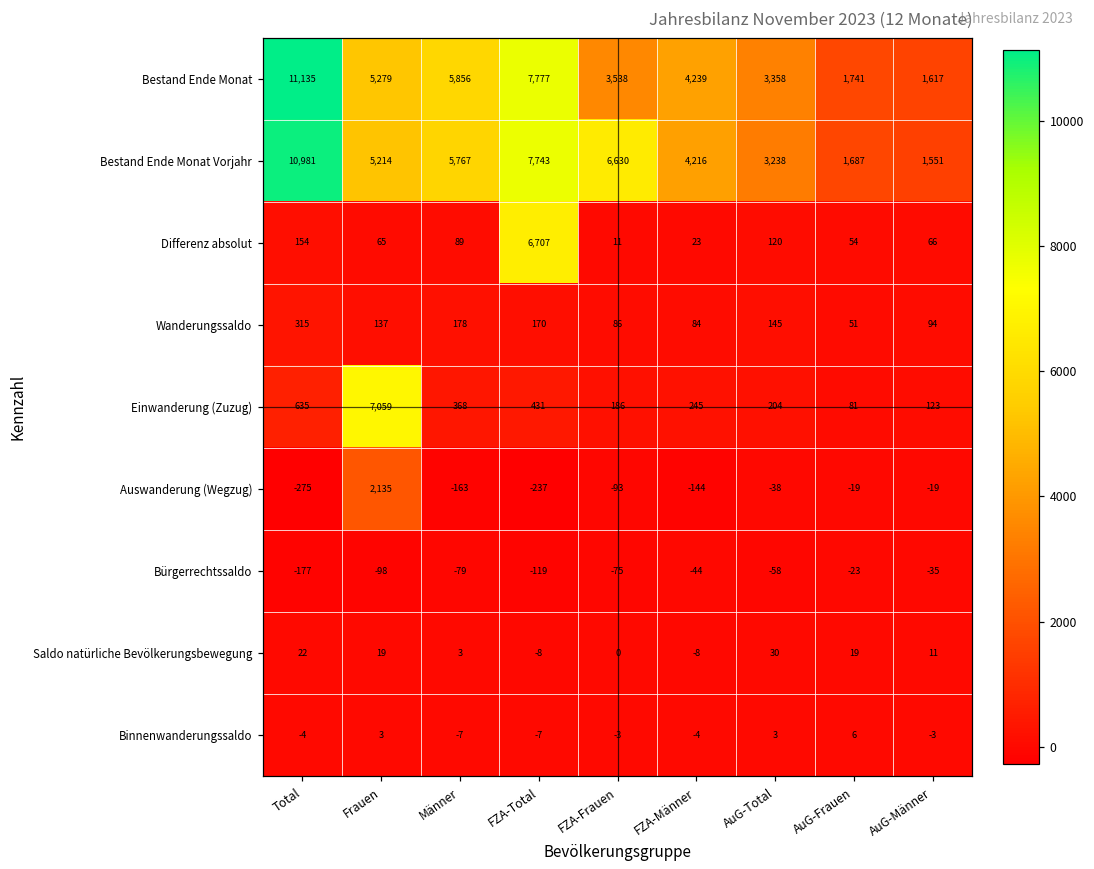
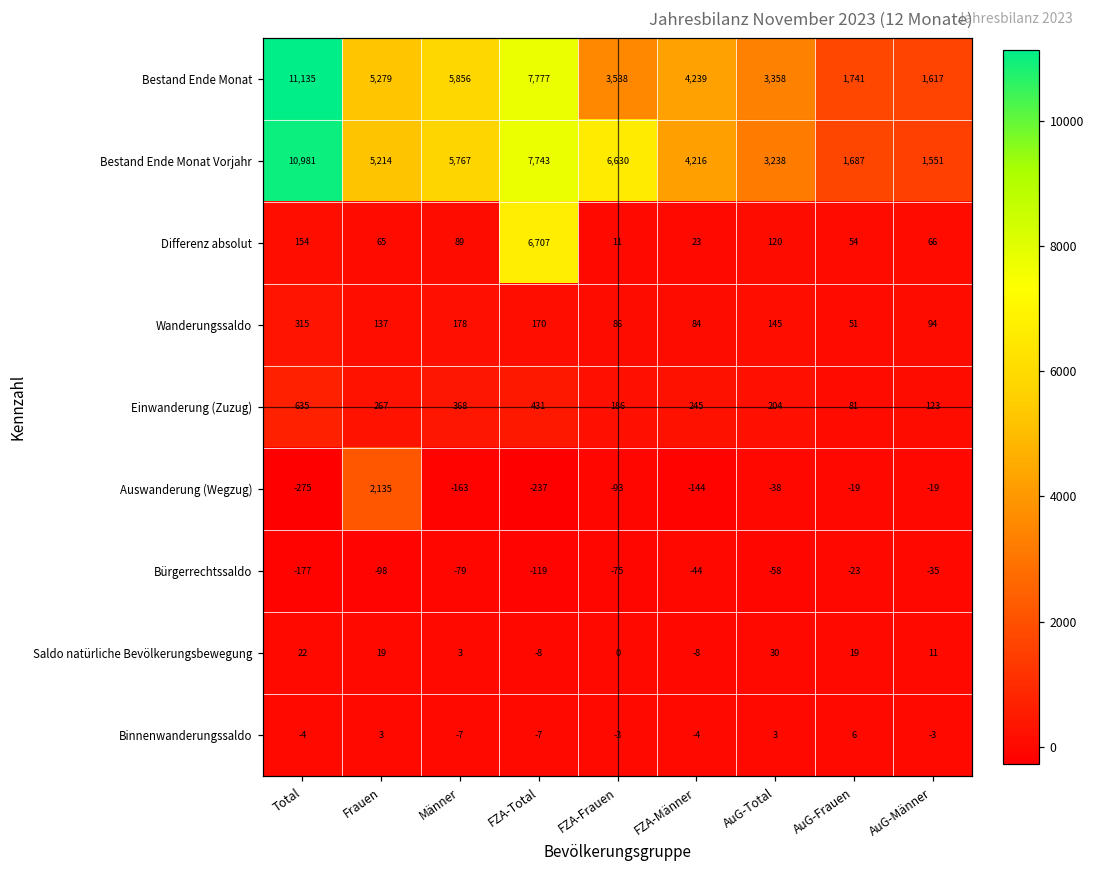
  {
    "Bestand Ende Monat": {
      "Total": "11,135",
      "Frauen": "5,279",
      "Männer": "5,856",
      "FZA-Total": "7,777",
      "FZA-Frauen": "3,538",
      "FZA-Männer": "4,239",
      "AuG-Total": "3,358",
      "AuG-Frauen": "1,741",
      "AuG-Männer": "1,617"
    },
    "Bestand Ende Monat Vorjahr": {
      "Total": "10,981",
      "Frauen": "5,214",
      "Männer": "5,767",
      "FZA-Total": "7,743",
      "FZA-Frauen": "6,630",
      "FZA-Männer": "4,216",
      "AuG-Total": "3,238",
      "AuG-Frauen": "1,687",
      "AuG-Männer": "1,551"
    },
    "Differenz absolut": {
      "Total": "154",
      "Frauen": "65",
      "Männer": "89",
      "FZA-Total": "6,707",
      "FZA-Frauen": "11",
      "FZA-Männer": "23",
      "AuG-Total": "120",
      "AuG-Frauen": "54",
      "AuG-Männer": "66"
    },
    "Wanderungssaldo": {
      "Total": "315",
      "Frauen": "137",
      "Männer": "178",
      "FZA-Total": "170",
      "FZA-Frauen": "86",
      "FZA-Männer": "84",
      "AuG-Total": "145",
      "AuG-Frauen": "51",
      "AuG-Männer": "94"
    },
    "Einwanderung (Zuzug)": {
      "Total": "635",
-     "Frauen": "7,059",
+     "Frauen": "267",
      "Männer": "368",
      "FZA-Total": "431",
      "FZA-Frauen": "186",
      "FZA-Männer": "245",
      "AuG-Total": "204",
      "AuG-Frauen": "81",
      "AuG-Männer": "123"
    },
    "Auswanderung (Wegzug)": {
      "Total": "-275",
      "Frauen": "2,135",
      "Männer": "-163",
      "FZA-Total": "-237",
      "FZA-Frauen": "-93",
      "FZA-Männer": "-144",
      "AuG-Total": "-38",
      "AuG-Frauen": "-19",
      "AuG-Männer": "-19"
    },
    "Bürgerrechtssaldo": {
      "Total": "-177",
      "Frauen": "-98",
      "Männer": "-79",
      "FZA-Total": "-119",
      "FZA-Frauen": "-75",
      "FZA-Männer": "-44",
      "AuG-Total": "-58",
      "AuG-Frauen": "-23",
      "AuG-Männer": "-35"
    },
    "Saldo natürliche Bevölkerungsbewegung": {
      "Total": "22",
      "Frauen": "19",
      "Männer": "3",
      "FZA-Total": "-8",
      "FZA-Frauen": "0",
      "FZA-Männer": "-8",
      "AuG-Total": "30",
      "AuG-Frauen": "19",
      "AuG-Männer": "11"
    },
    "Binnenwanderungssaldo": {
      "Total": "-4",
      "Frauen": "3",
      "Männer": "-7",
      "FZA-Total": "-7",
      "FZA-Frauen": "-3",
      "FZA-Männer": "-4",
      "AuG-Total": "3",
      "AuG-Frauen": "6",
      "AuG-Männer": "-3"
    }
  }
